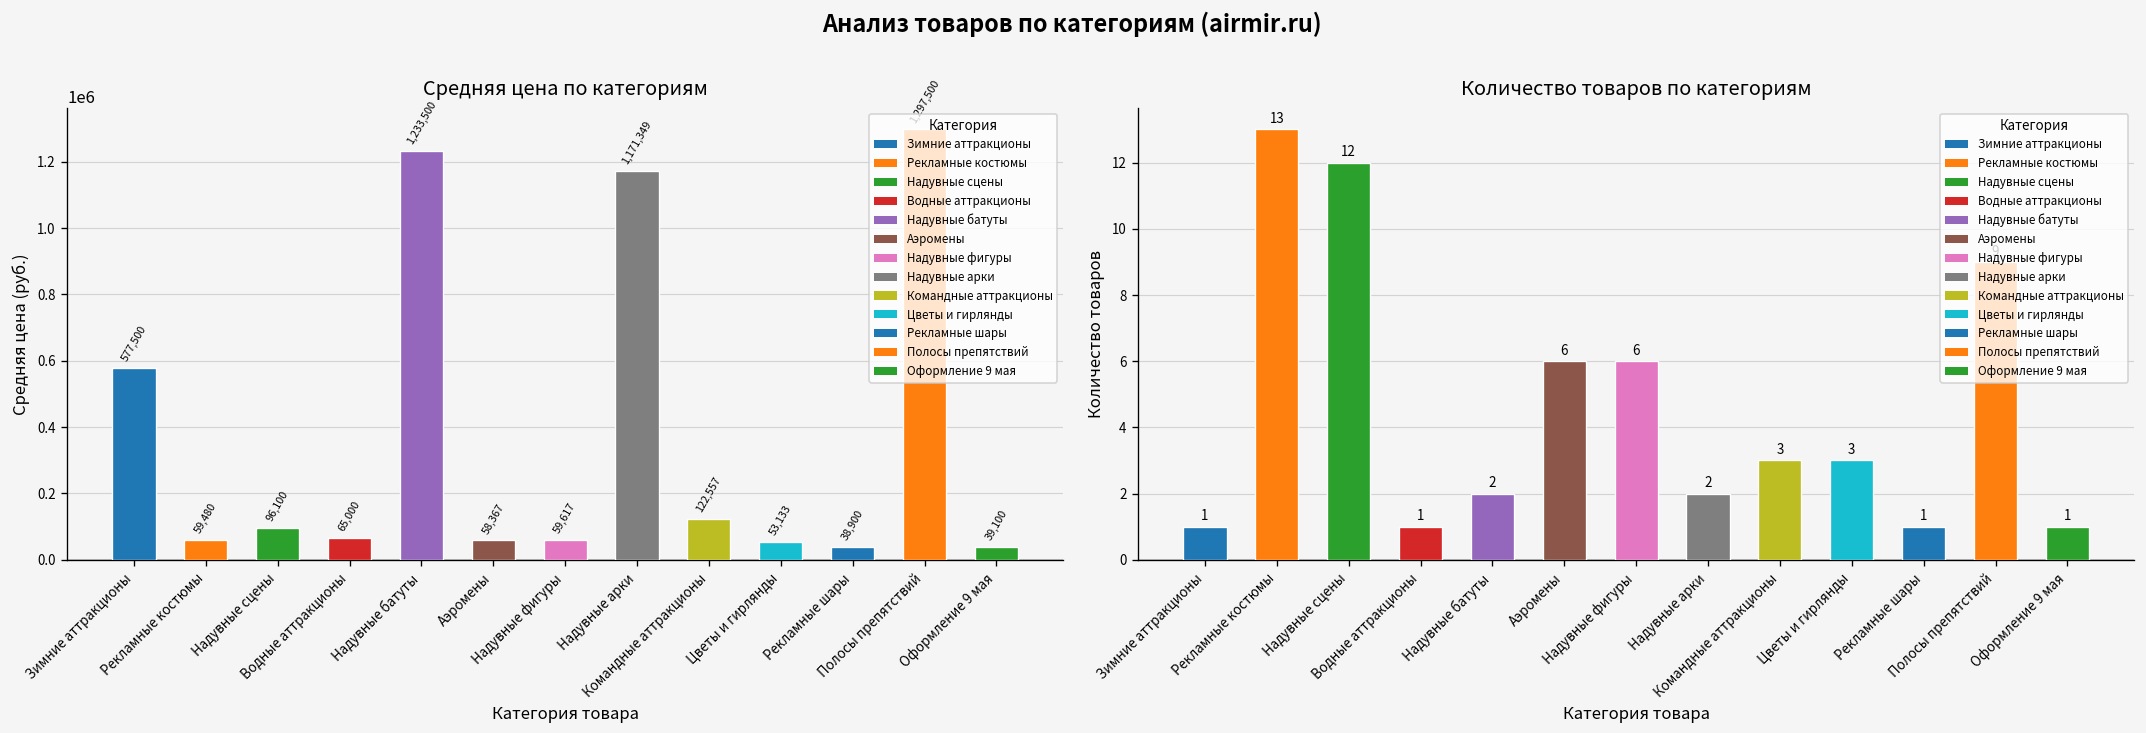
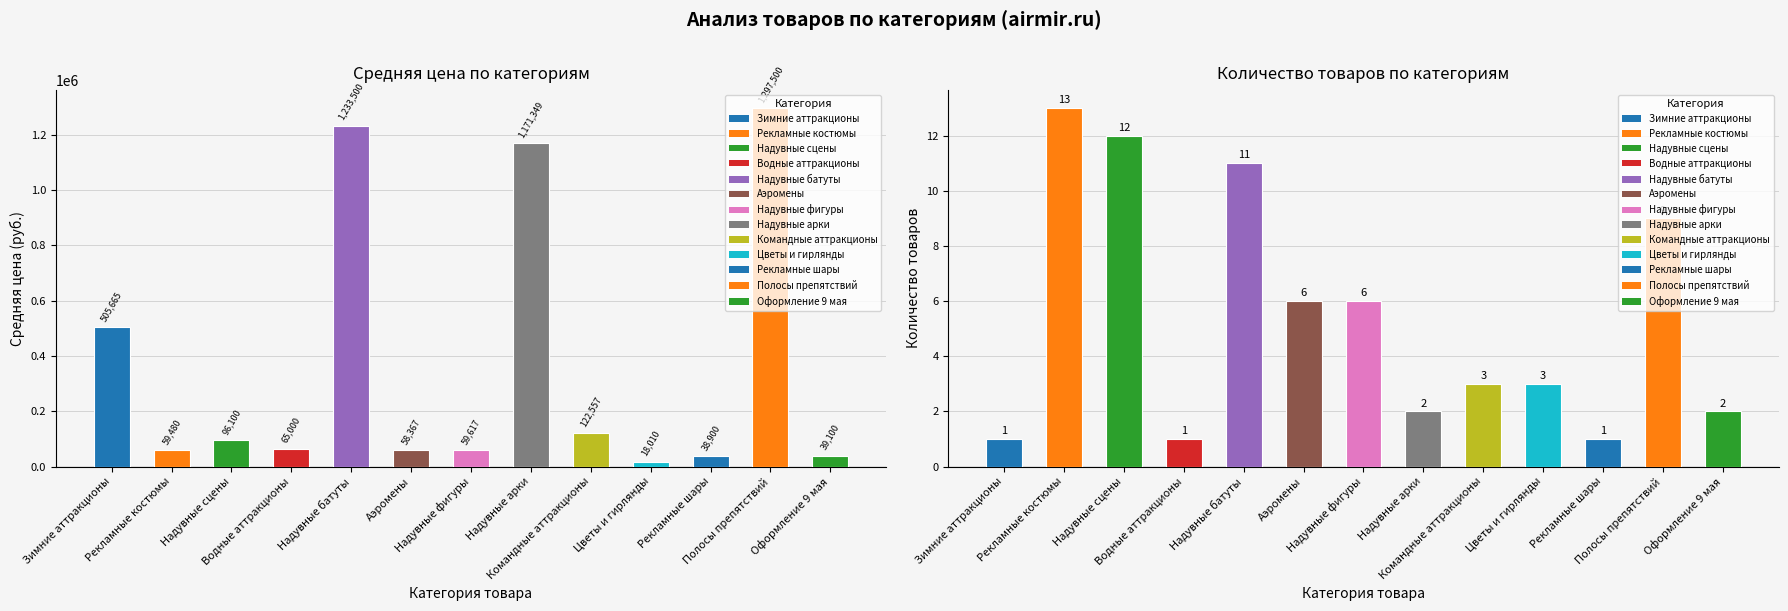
  {
    "Средняя цена по категориям": {
-     "Зимние аттракционы": "577,500",
+     "Зимние аттракционы": "505,665",
      "Рекламные костюмы": "59,480",
      "Надувные сцены": "96,100",
      "Водные аттракционы": "65,000",
      "Надувные батуты": "1,233,500",
      "Аэромены": "58,367",
      "Надувные фигуры": "59,617",
      "Надувные арки": "1,171,349",
      "Командные аттракционы": "122,557",
-     "Цветы и гирлянды": "53,133",
+     "Цветы и гирлянды": "18,010",
      "Рекламные шары": "38,900",
      "Оформление 9 мая": "39,100"
    },
    "Количество товаров по категориям": {
      "Зимние аттракционы": "1",
      "Рекламные костюмы": "13",
      "Надувные сцены": "12",
      "Водные аттракционы": "1",
-     "Надувные батуты": "2",
+     "Надувные батуты": "11",
      "Аэромены": "6",
      "Надувные фигуры": "6",
      "Надувные арки": "2",
      "Командные аттракционы": "3",
      "Цветы и гирлянды": "3",
      "Рекламные шары": "1",
-     "Оформление 9 мая": "1"
+     "Оформление 9 мая": "2"
    }
  }
